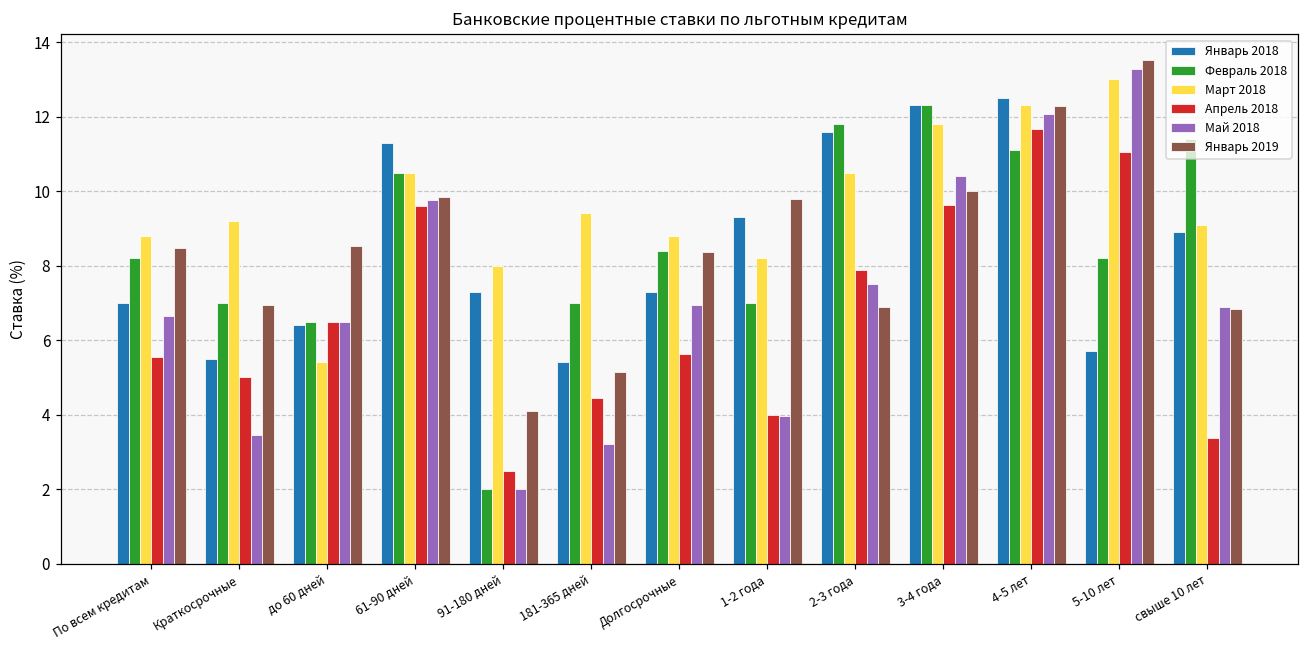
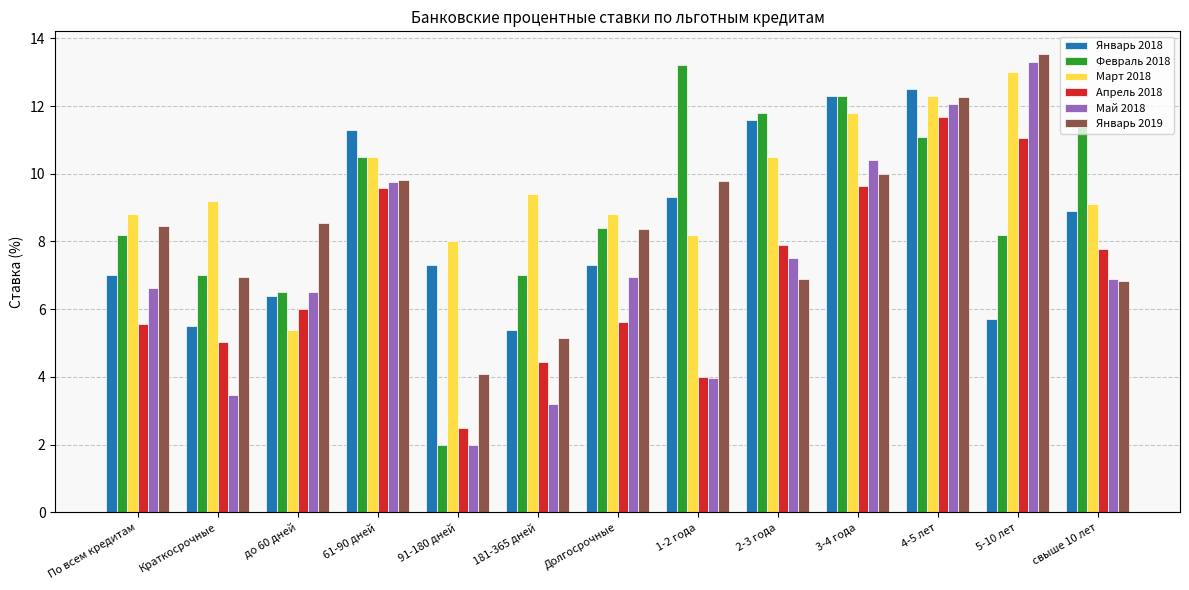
  {
    "Январь 2018": {
      "По всем кредитам": 7.0,
      "Краткосрочные": 5.5,
      "до 60 дней": 6.4,
      "61-90 дней": 11.3,
      "91-180 дней": 7.3,
      "181-365 дней": 5.4,
      "Долгосрочные": 7.3,
      "1-2 года": 9.3,
      "2-3 года": 11.6,
      "3-4 года": 12.3,
      "4-5 лет": 12.5,
      "5-10 лет": 5.7,
      "свыше 10 лет": 8.9
    },
    "Февраль 2018": {
      "По всем кредитам": 8.2,
      "Краткосрочные": 7.0,
      "до 60 дней": 6.5,
      "61-90 дней": 10.5,
      "91-180 дней": 2.0,
      "181-365 дней": 7.0,
      "Долгосрочные": 8.4,
-     "1-2 года": 7.0,
+     "1-2 года": 13.2,
      "2-3 года": 11.8,
      "3-4 года": 12.3,
      "4-5 лет": 11.1,
      "5-10 лет": 8.2
    },
    "Март 2018": {
      "По всем кредитам": 8.8,
      "Краткосрочные": 9.2,
      "до 60 дней": 5.4,
      "61-90 дней": 10.5,
      "91-180 дней": 8.0,
      "181-365 дней": 9.4,
      "Долгосрочные": 8.8,
      "1-2 года": 8.2,
      "2-3 года": 10.5,
      "3-4 года": 11.8,
      "4-5 лет": 12.3,
      "5-10 лет": 13.0,
      "свыше 10 лет": 9.1
    },
    "Апрель 2018": {
      "По всем кредитам": 5.6,
      "Краткосрочные": 5.0,
-     "до 60 дней": 6.5,
+     "до 60 дней": 6.0,
      "61-90 дней": 9.6,
      "91-180 дней": 2.5,
      "181-365 дней": 4.5,
      "Долгосрочные": 5.6,
      "1-2 года": 4.0,
      "2-3 года": 7.9,
      "3-4 года": 9.6,
      "4-5 лет": 11.7,
      "5-10 лет": 11.1,
-     "свыше 10 лет": 3.4
+     "свыше 10 лет": 7.8
    },
    "Май 2018": {
      "По всем кредитам": 6.6,
      "Краткосрочные": 3.5,
      "до 60 дней": 6.5,
      "61-90 дней": 9.8,
      "91-180 дней": 2.0,
      "181-365 дней": 3.2,
      "Долгосрочные": 6.9,
      "1-2 года": 4.0,
      "2-3 года": 7.5,
      "3-4 года": 10.4,
      "4-5 лет": 12.1,
      "5-10 лет": 13.3,
      "свыше 10 лет": 6.9
    },
    "Январь 2019": {
      "По всем кредитам": 8.5,
      "Краткосрочные": 7.0,
      "до 60 дней": 8.5,
      "61-90 дней": 9.8,
      "91-180 дней": 4.1,
      "181-365 дней": 5.2,
      "Долгосрочные": 8.4,
      "1-2 года": 9.8,
      "2-3 года": 6.9,
      "3-4 года": 10.0,
      "4-5 лет": 12.3,
      "5-10 лет": 13.5,
      "свыше 10 лет": 6.8
    }
  }
